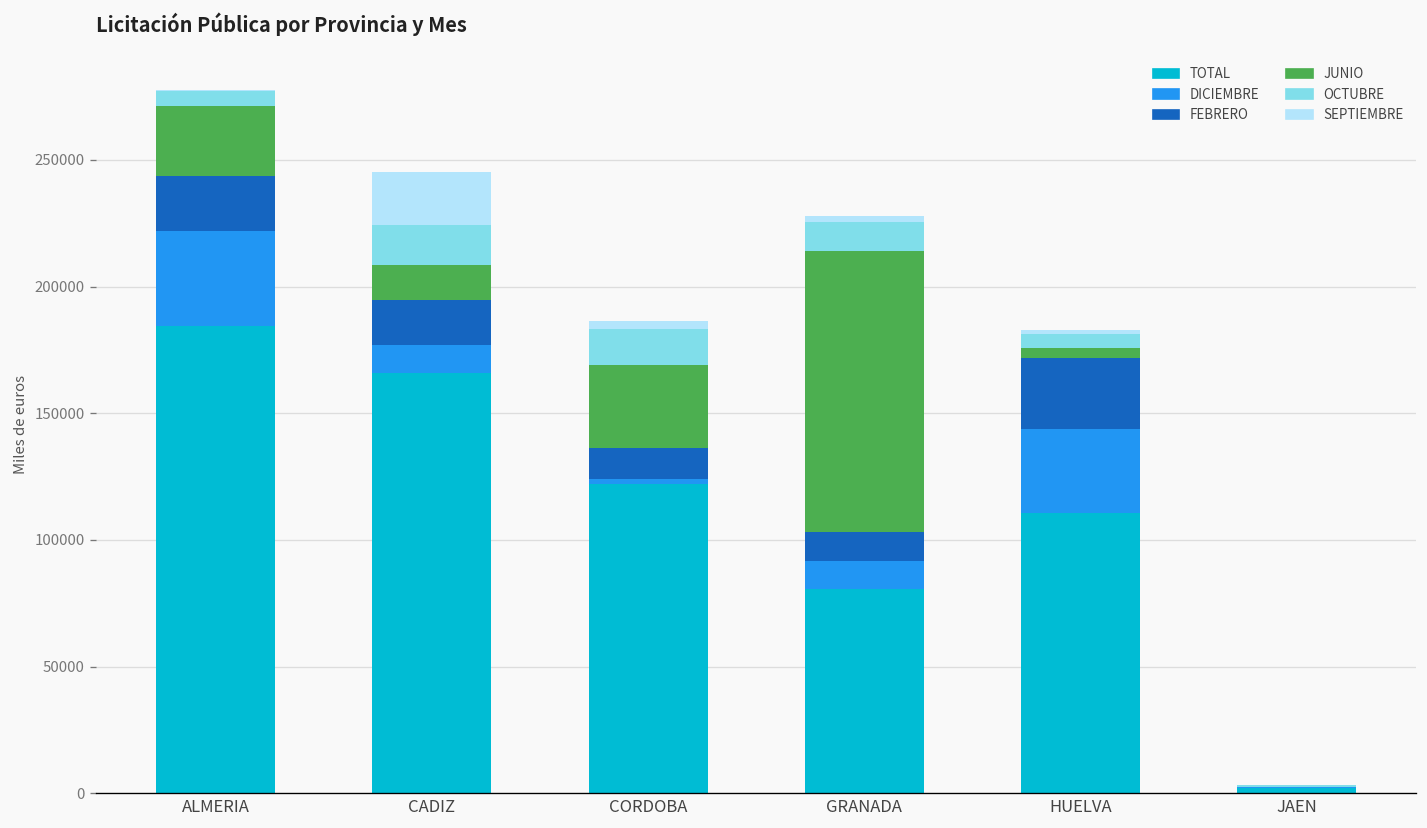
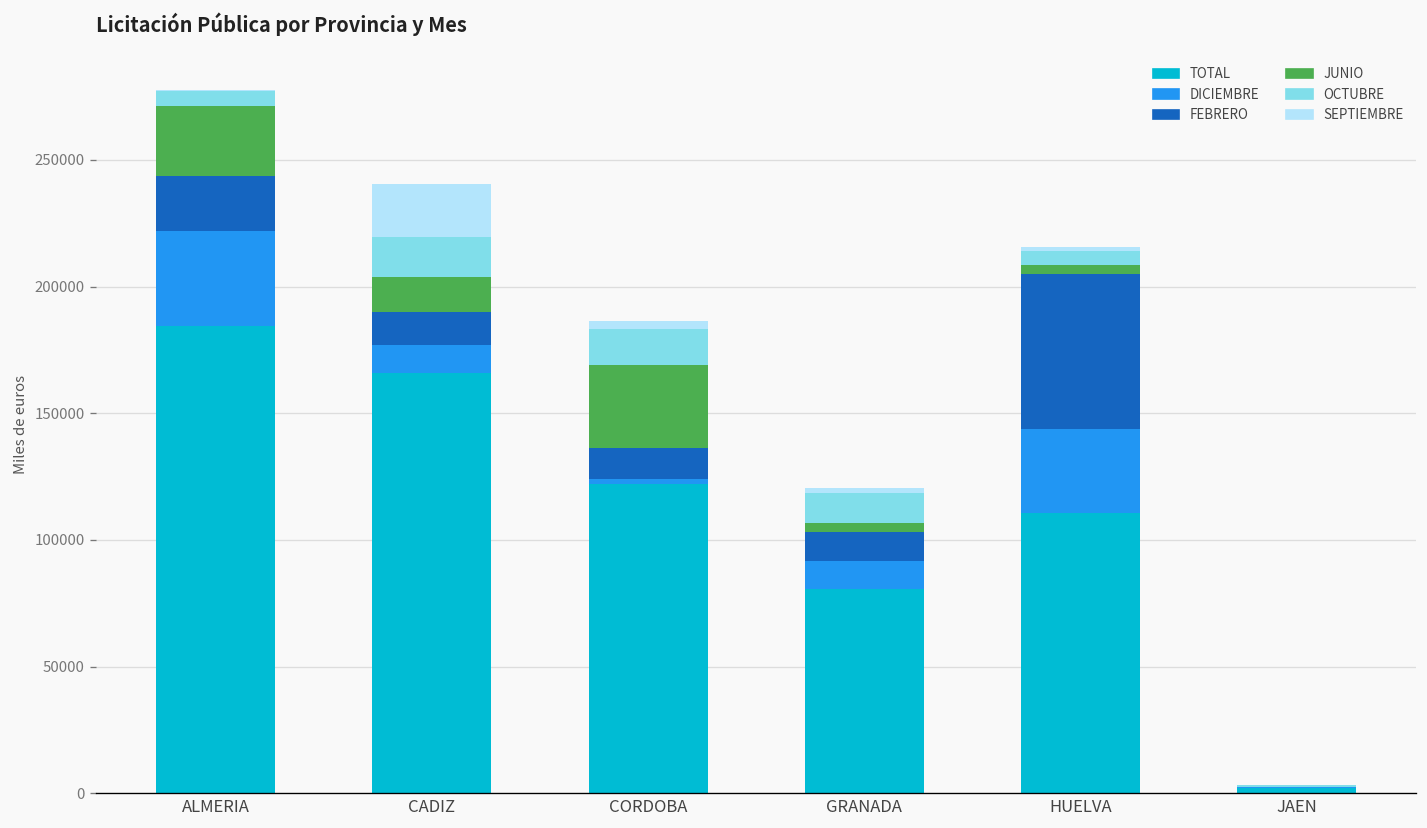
  {
    "FEBRERO": {
      "ALMERIA": 22000,
-     "CADIZ": 18000,
+     "CADIZ": 13000,
      "CORDOBA": 12000,
      "GRANADA": 12000,
-     "HUELVA": 28000,
+     "HUELVA": 61000,
      "JAEN": 0
    },
    "JUNIO": {
      "ALMERIA": 27000,
      "CADIZ": 14000,
      "CORDOBA": 33000,
-     "GRANADA": 111000,
+     "GRANADA": 4000,
      "HUELVA": 4000
    }
  }
